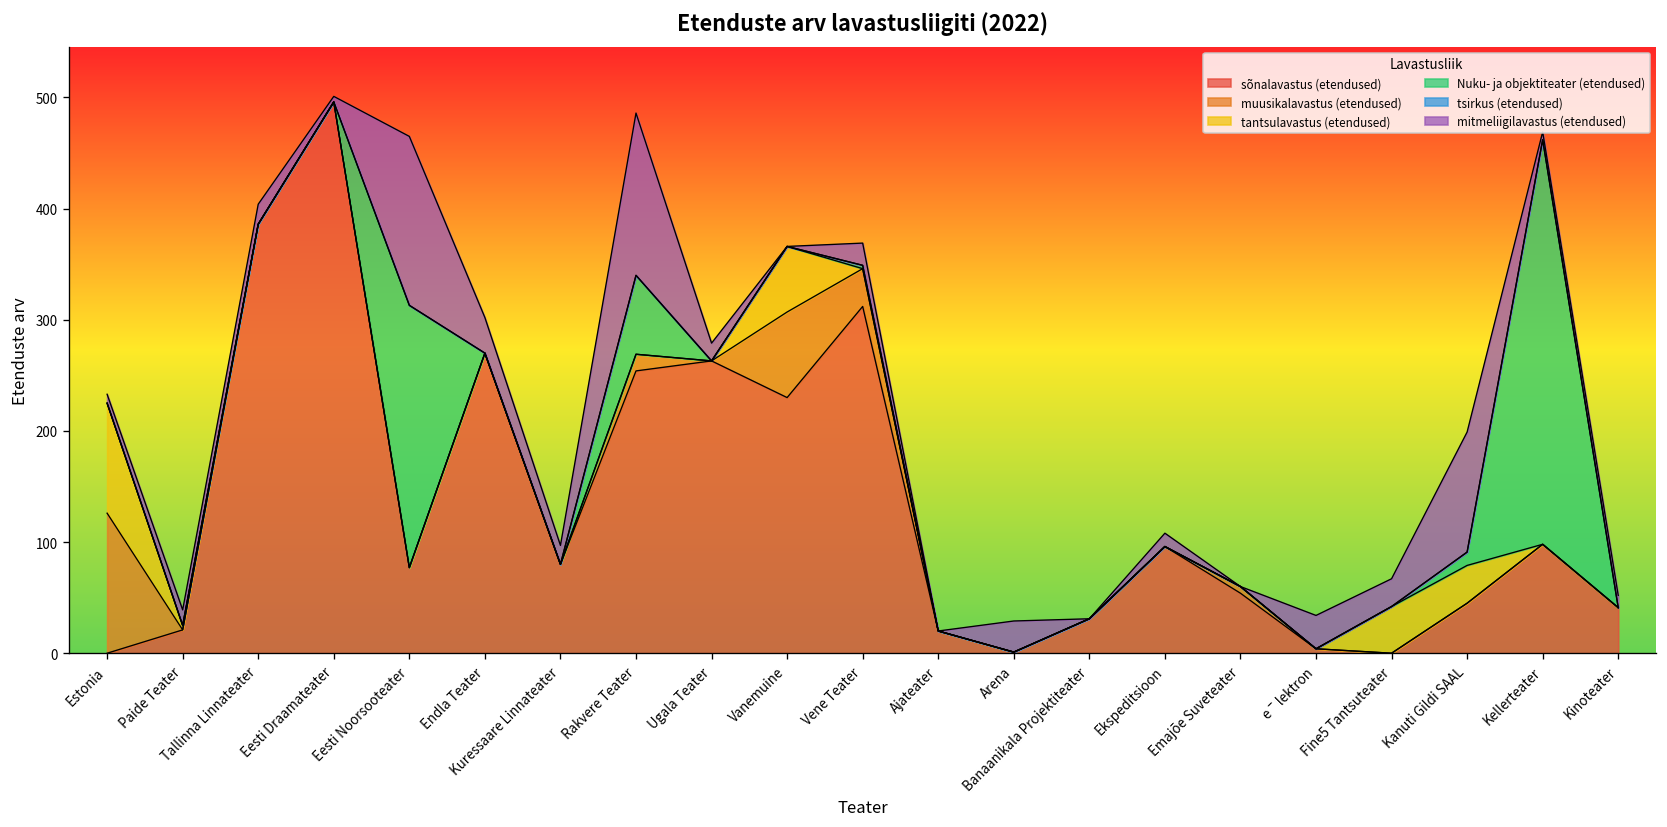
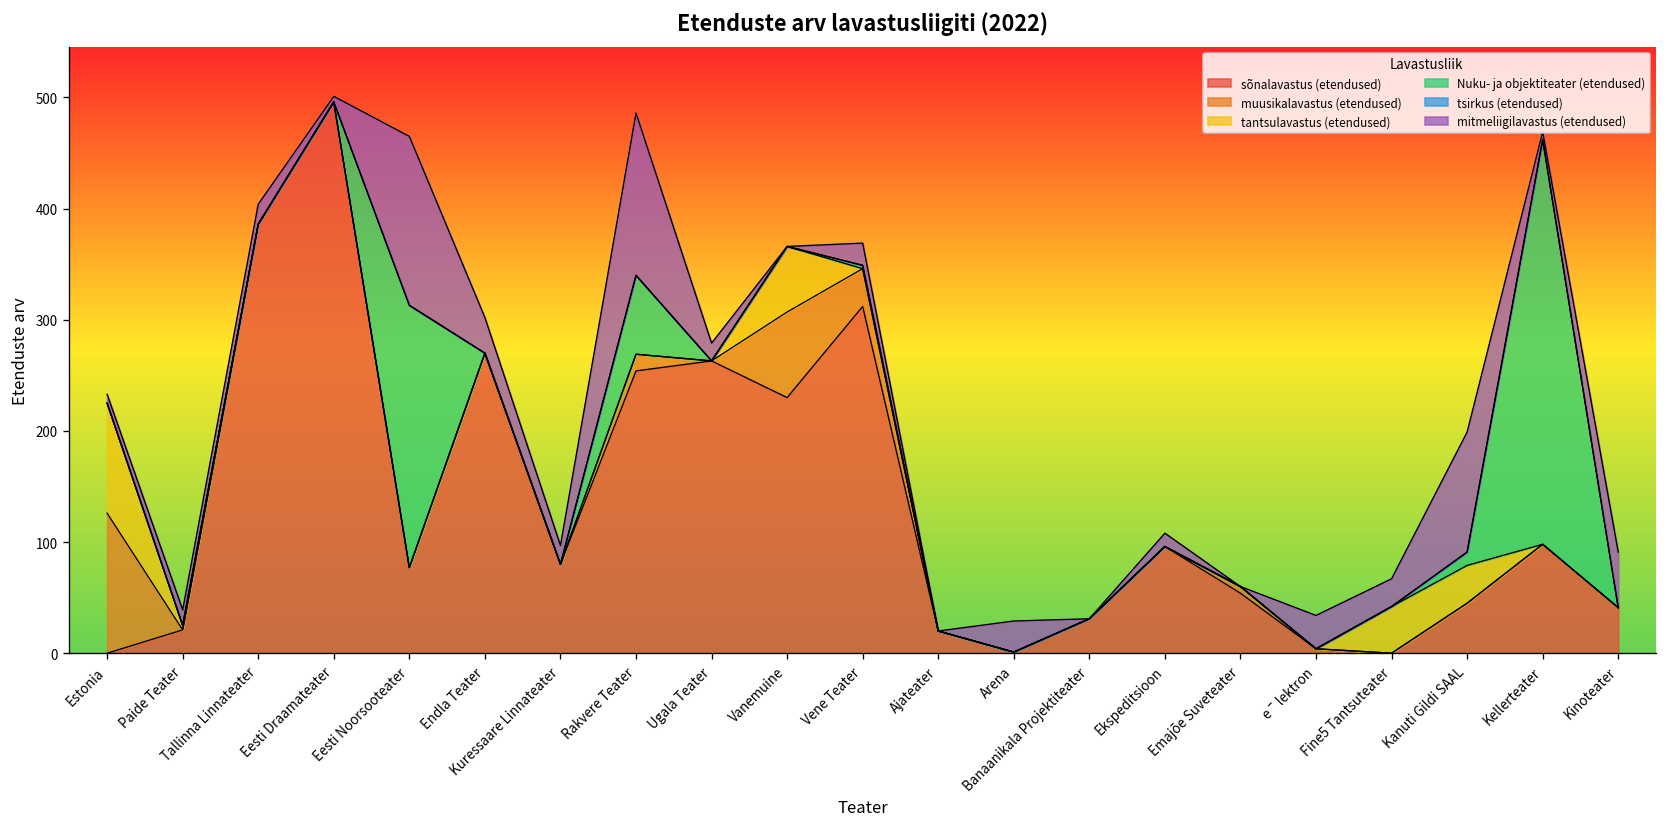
  {
    "tantsulavastus (etendused)": {
      "Kanuti Gildi SAAL": 30
    },
    "tsirkus (etendused)": {
      "Vene Teater": 0
    },
    "mitmeliigilavastus (etendused)": {
      "Estonia": 10,
      "Paide Teater": 10,
      "Tallinna Linnateater": 20,
      "Eesti Draamateater": 10,
      "Eesti Noorsooteater": 150,
      "Endla Teater": 30,
      "Kuressaare Linnateater": 20,
      "Rakvere Teater": 150,
      "Ugala Teater": 20,
      "Vene Teater": 20,
      "Arena": 30,
      "Ekspeditsioon": 10,
      "eˉlektron": 30,
      "Fine5 Tantsuteater": 30,
      "Kanuti Gildi SAAL": 110,
      "Kellerteater": 10,
-     "Kinoteater": 10
+     "Kinoteater": 50
    }
  }
